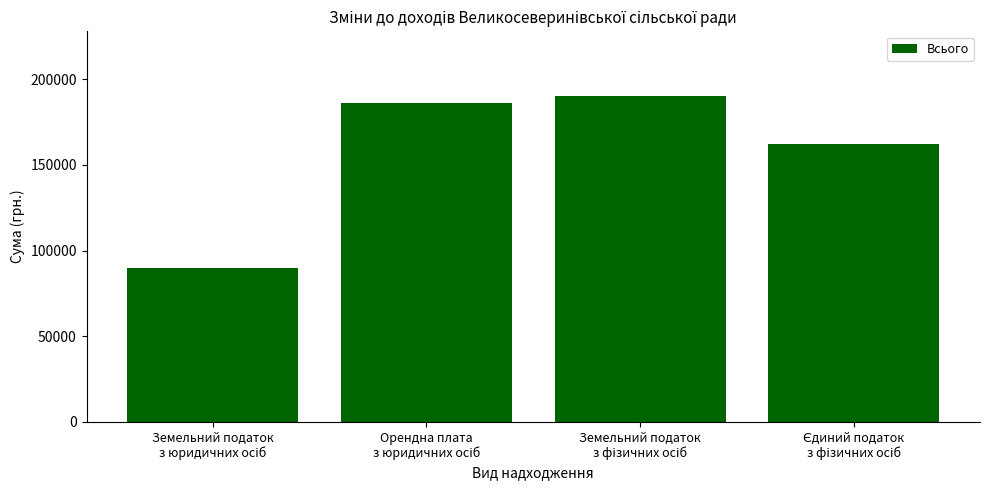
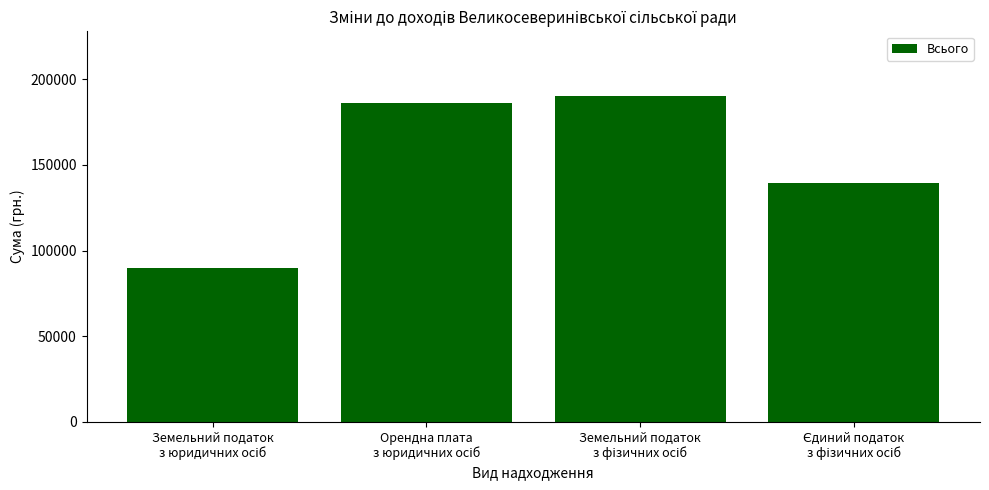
  {
    "Земельний податок з юридичних осіб": 90000,
    "Орендна плата з юридичних осіб": 186000,
    "Земельний податок з фізичних осіб": 190000,
-   "Єдиний податок з фізичних осіб": 162000
+   "Єдиний податок з фізичних осіб": 140000
  }
